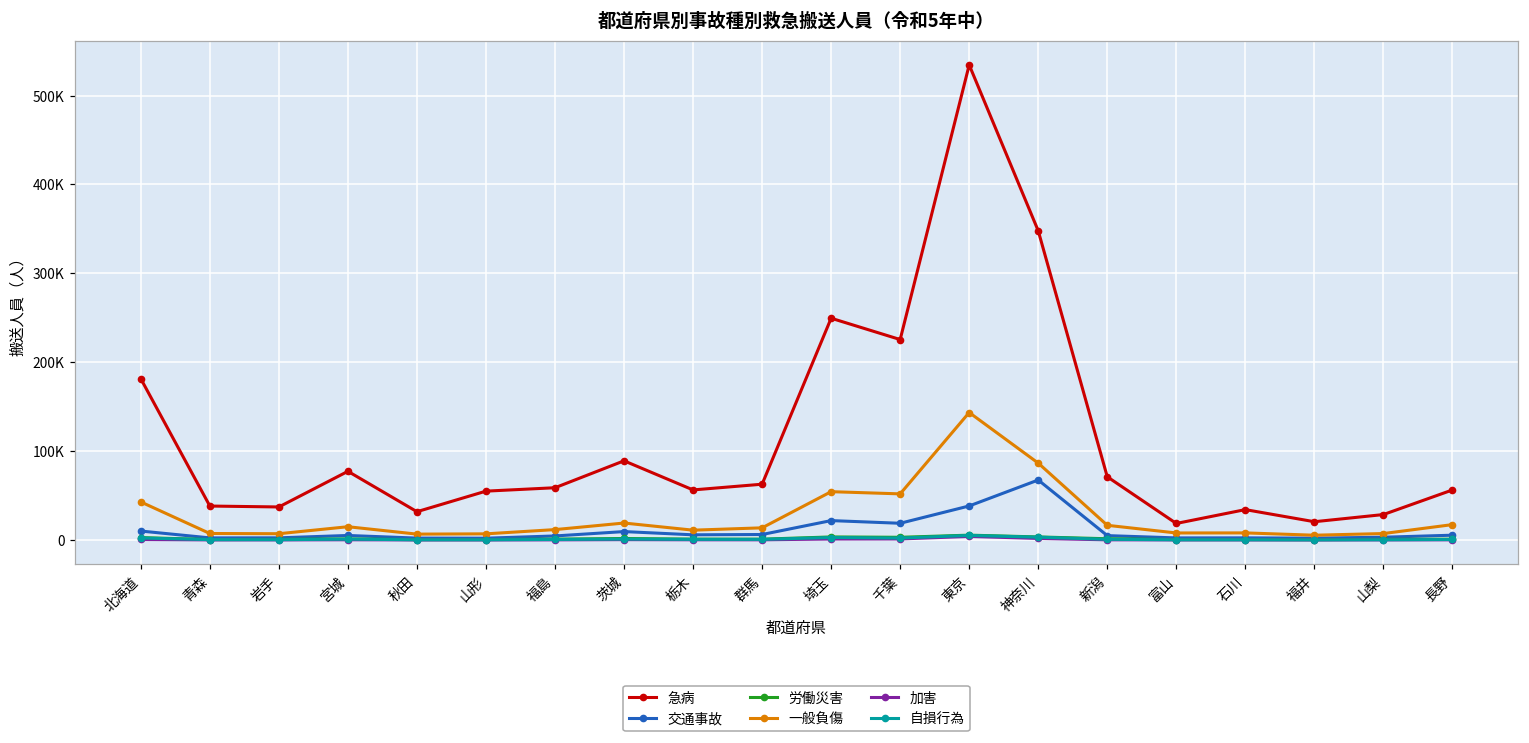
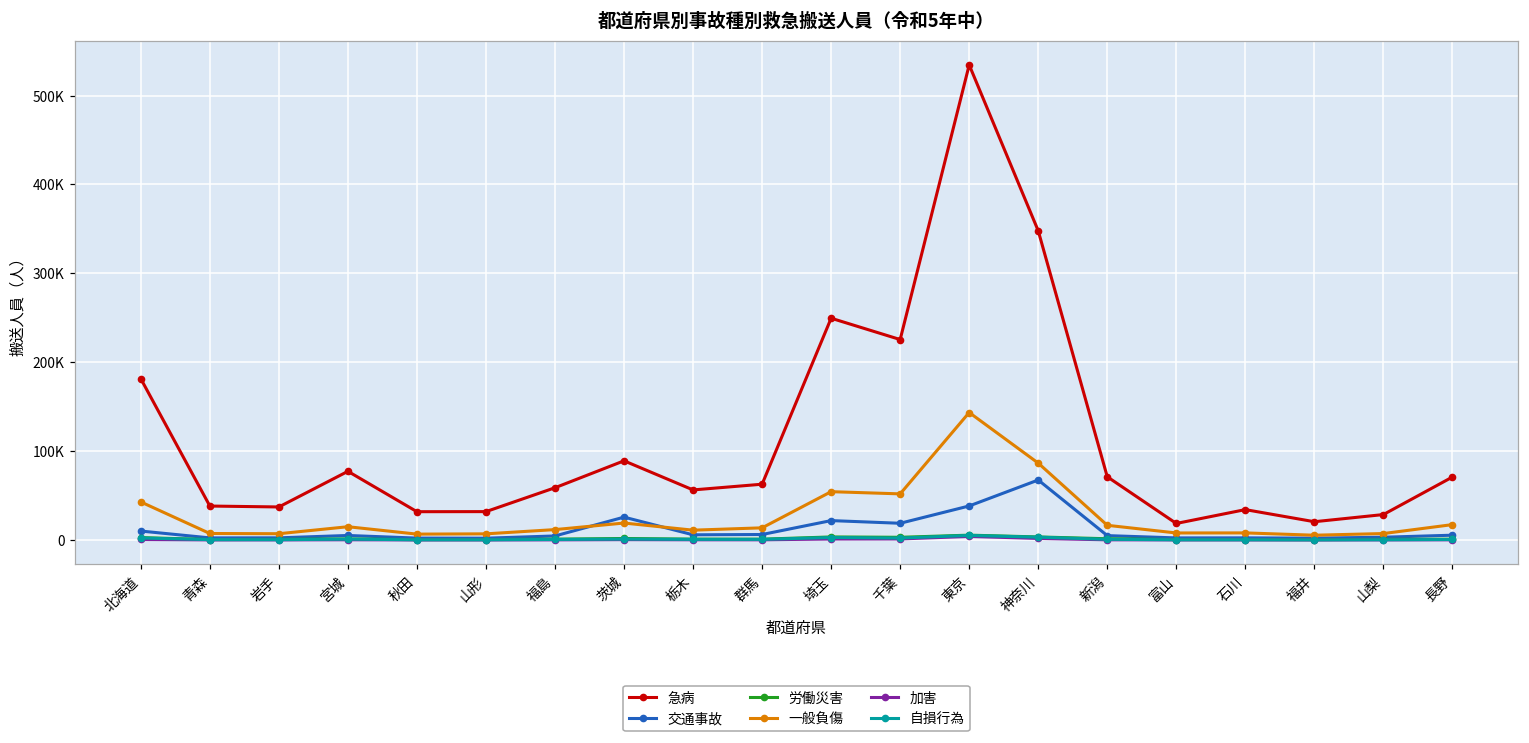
  {
    "急病": {
      "北海道": 180000,
      "青森": 40000,
      "岩手": 40000,
      "宮城": 80000,
      "秋田": 30000,
-     "山形": 50000,
+     "山形": 30000,
      "福島": 60000,
      "茨城": 90000,
      "栃木": 60000,
      "群馬": 60000,
      "埼玉": 250000,
      "千葉": 230000,
      "東京": 530000,
      "神奈川": 350000,
      "新潟": 70000,
      "富山": 20000,
      "石川": 30000,
      "福井": 20000,
      "山梨": 30000,
-     "長野": 60000
+     "長野": 70000
    },
    "交通事故": {
      "北海道": 10000,
      "宮城": 10000,
      "福島": 0,
-     "茨城": 10000,
+     "茨城": 30000,
      "栃木": 10000,
      "群馬": 10000,
      "埼玉": 20000,
      "千葉": 20000,
      "東京": 40000,
      "神奈川": 70000,
      "新潟": 0,
      "長野": 10000
    },
    "一般負傷": {
      "北海道": 40000,
      "青森": 10000,
      "岩手": 10000,
      "宮城": 10000,
      "秋田": 10000,
      "山形": 10000,
      "福島": 10000,
      "茨城": 20000,
      "栃木": 10000,
      "群馬": 10000,
      "埼玉": 50000,
      "千葉": 50000,
      "東京": 140000,
      "神奈川": 90000,
      "新潟": 20000,
      "富山": 10000,
      "石川": 10000,
      "福井": 10000,
      "山梨": 10000,
      "長野": 20000
    }
  }
